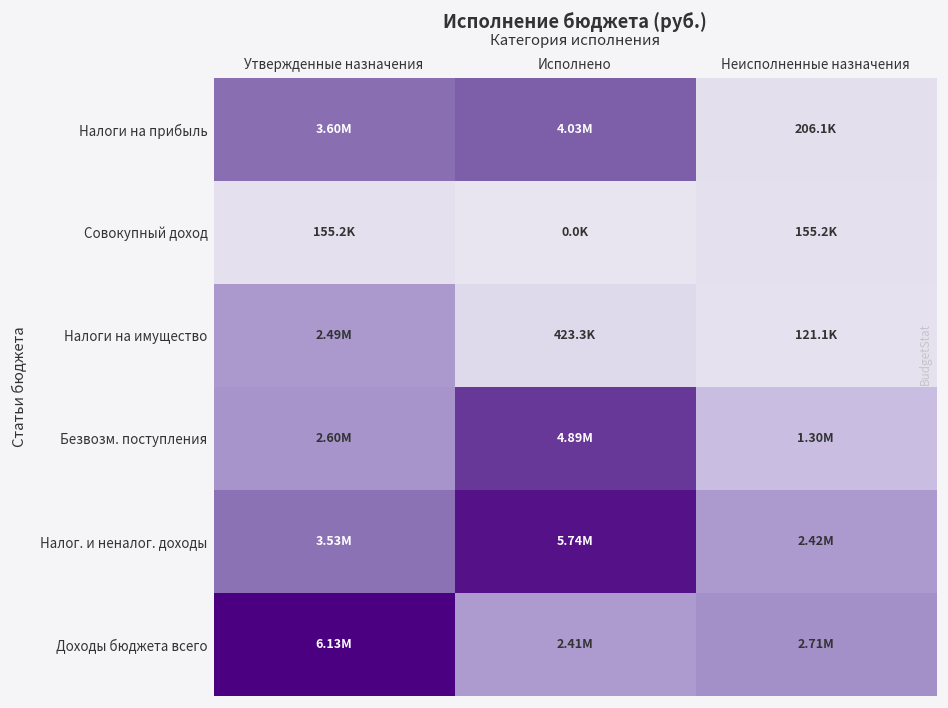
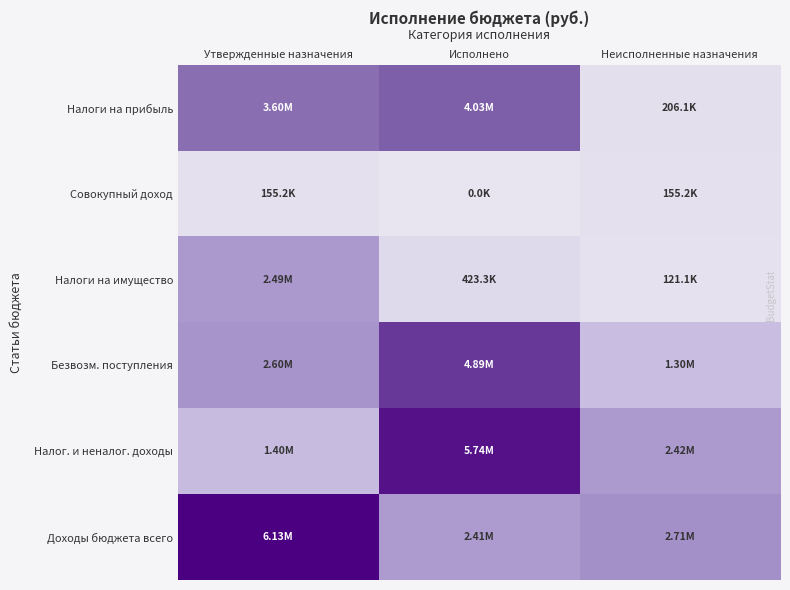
  {
    "Налоги на прибыль": {
      "Утвержденные назначения": "3.60M",
      "Исполнено": "4.03M",
      "Неисполненные назначения": "206.1K"
    },
    "Совокупный доход": {
      "Утвержденные назначения": "155.2K",
      "Исполнено": "0.0K",
      "Неисполненные назначения": "155.2K"
    },
    "Налоги на имущество": {
      "Утвержденные назначения": "2.49M",
      "Исполнено": "423.3K",
      "Неисполненные назначения": "121.1K"
    },
    "Безвозм. поступления": {
      "Утвержденные назначения": "2.60M",
      "Исполнено": "4.89M",
      "Неисполненные назначения": "1.30M"
    },
    "Налог. и неналог. доходы": {
-     "Утвержденные назначения": "3.53M",
+     "Утвержденные назначения": "1.40M",
      "Исполнено": "5.74M",
      "Неисполненные назначения": "2.42M"
    },
    "Доходы бюджета всего": {
      "Утвержденные назначения": "6.13M",
      "Исполнено": "2.41M",
      "Неисполненные назначения": "2.71M"
    }
  }
